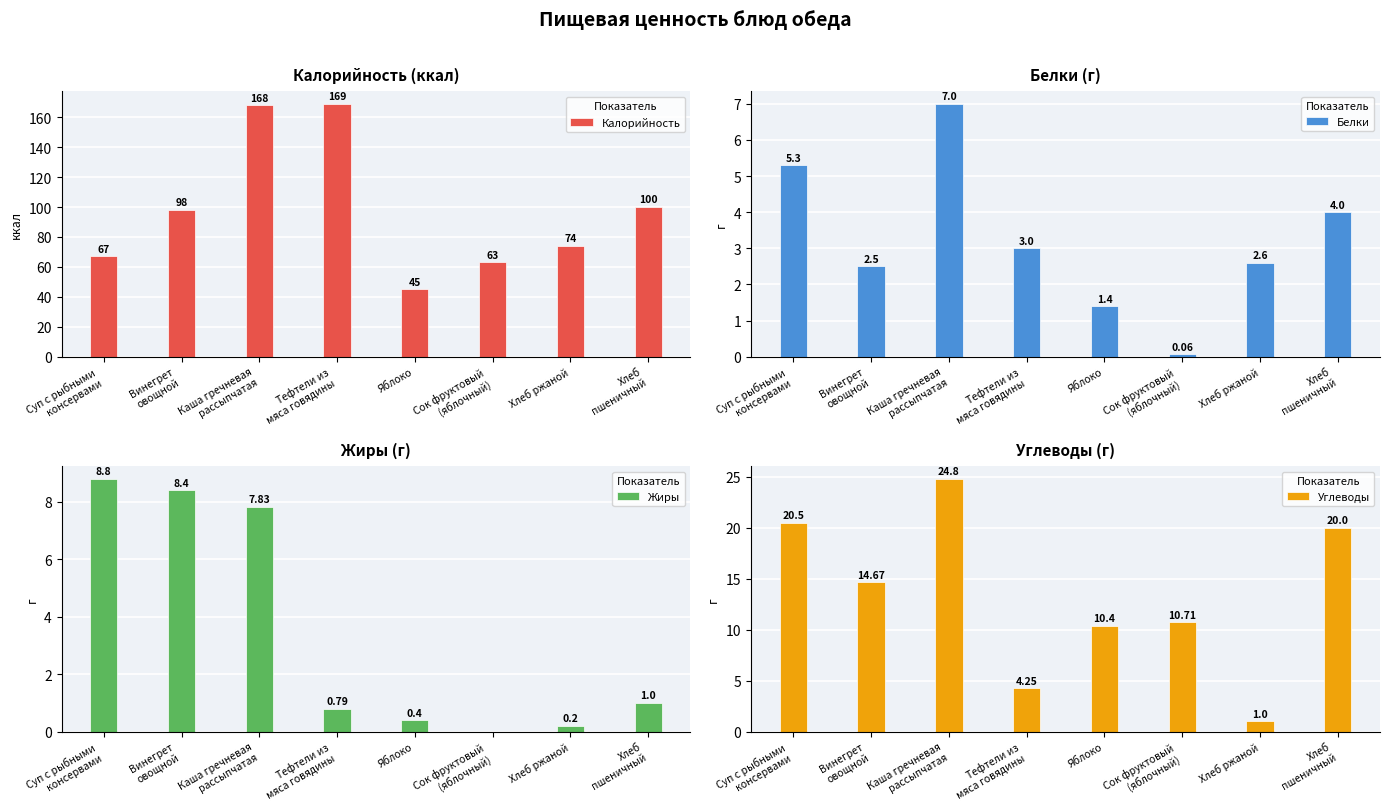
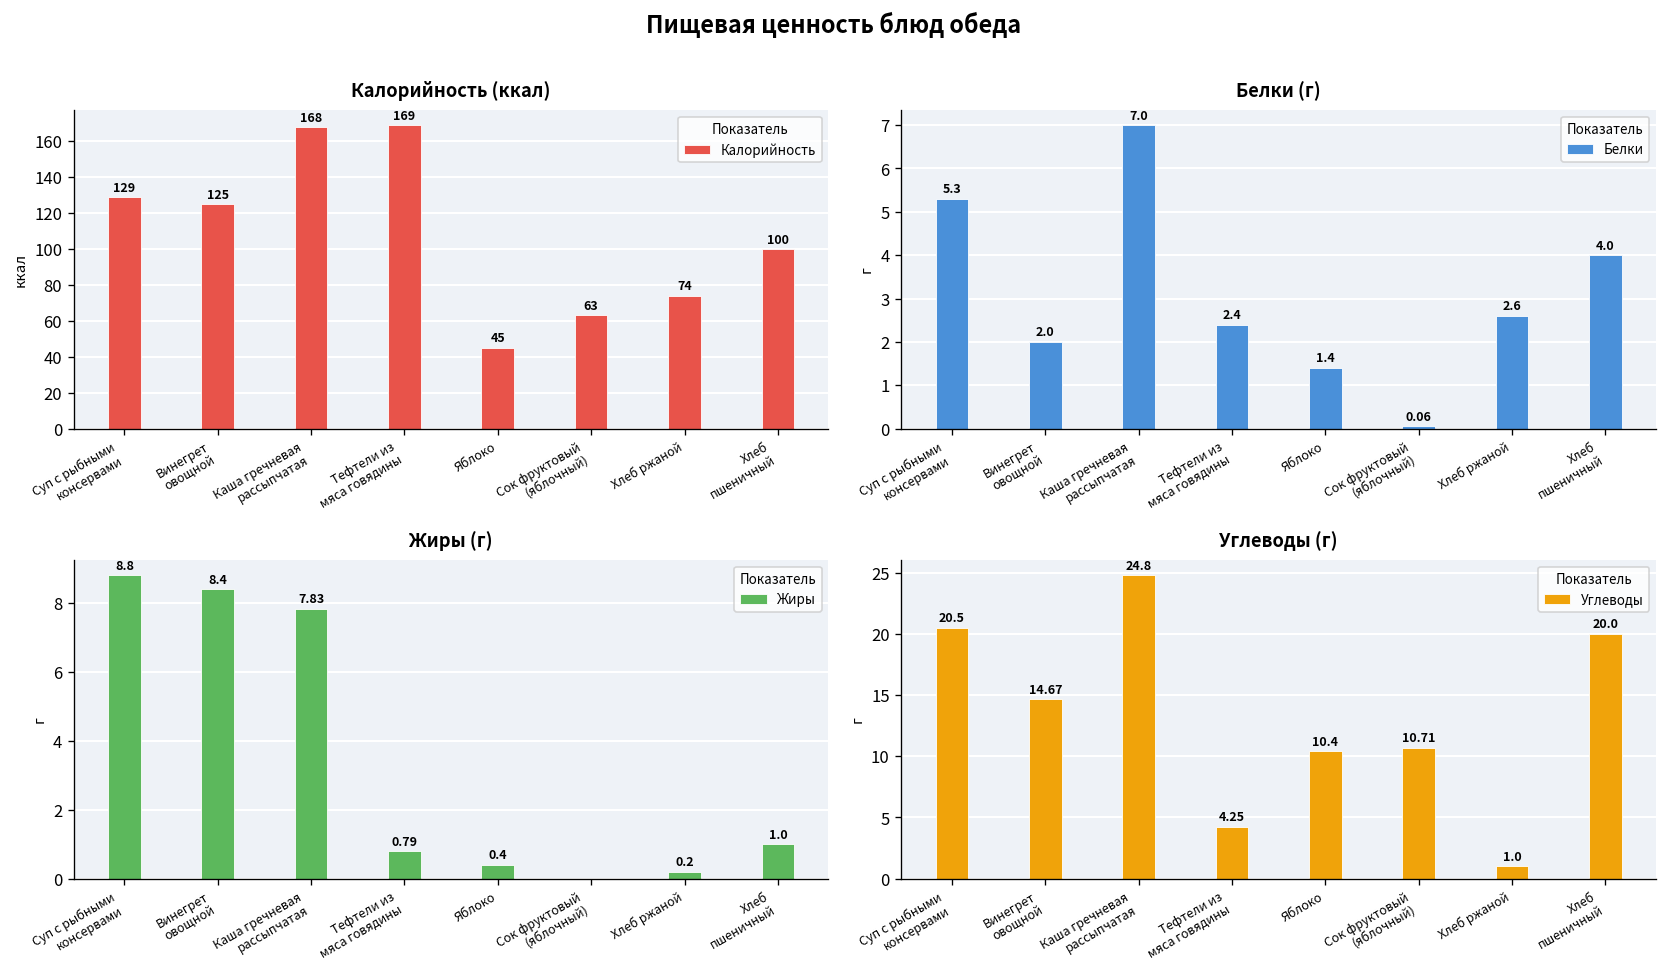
  {
    "Калорийность (ккал)": {
-     "Суп с рыбными консервами": 67,
-     "Винегрет овощной": 98,
+     "Суп с рыбными консервами": 129,
+     "Винегрет овощной": 125,
      "Каша гречневая рассыпчатая": 168,
      "Тефтели из мяса говядины": 169,
      "Яблоко": 45,
      "Сок фруктовый (яблочный)": 63,
      "Хлеб ржаной": 74,
      "Хлеб пшеничный": 100
    },
    "Белки (г)": {
      "Суп с рыбными консервами": 5.3,
-     "Винегрет овощной": 2.5,
+     "Винегрет овощной": 2.0,
      "Каша гречневая рассыпчатая": 7.0,
-     "Тефтели из мяса говядины": 3.0,
+     "Тефтели из мяса говядины": 2.4,
      "Яблоко": 1.4,
      "Сок фруктовый (яблочный)": 0.06,
      "Хлеб ржаной": 2.6,
      "Хлеб пшеничный": 4.0
    },
    "Жиры (г)": {
      "Суп с рыбными консервами": 8.8,
      "Винегрет овощной": 8.4,
      "Каша гречневая рассыпчатая": 7.83,
      "Тефтели из мяса говядины": 0.79,
      "Яблоко": 0.4,
      "Хлеб ржаной": 0.2,
      "Хлеб пшеничный": 1.0
    },
    "Углеводы (г)": {
      "Суп с рыбными консервами": 20.5,
      "Винегрет овощной": 14.67,
      "Каша гречневая рассыпчатая": 24.8,
      "Тефтели из мяса говядины": 4.25,
      "Яблоко": 10.4,
      "Сок фруктовый (яблочный)": 10.71,
      "Хлеб ржаной": 1.0,
      "Хлеб пшеничный": 20.0
    }
  }
